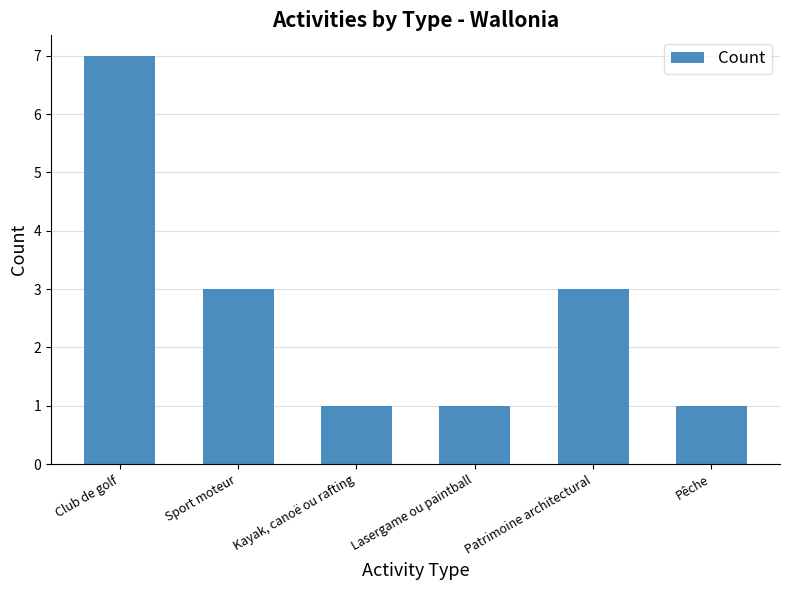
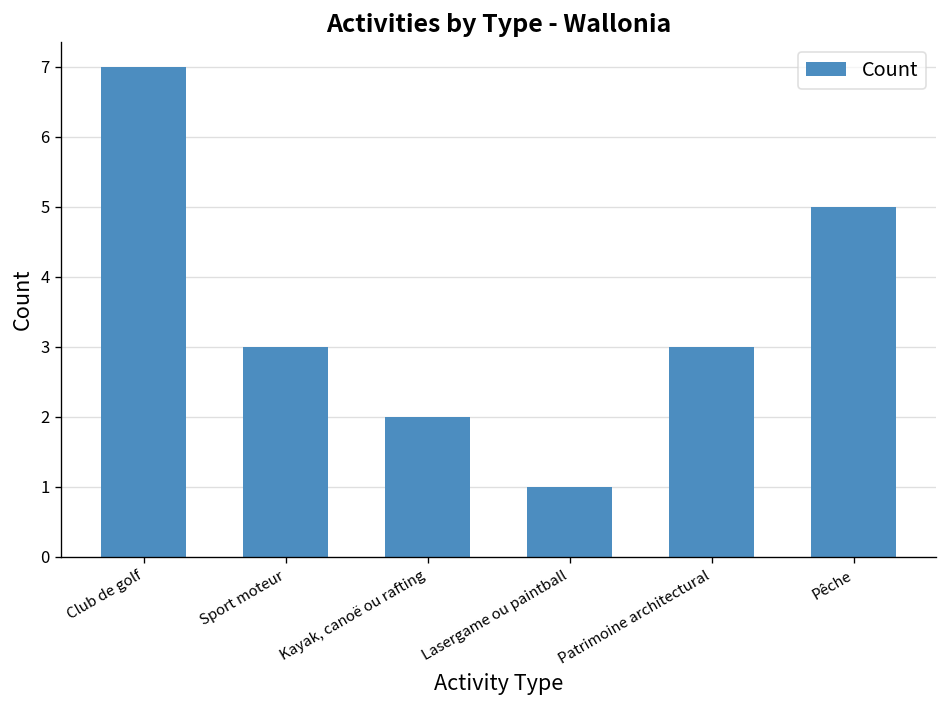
  {
    "Club de golf": 7,
    "Sport moteur": 3,
-   "Kayak, canoë ou rafting": 1,
+   "Kayak, canoë ou rafting": 2,
    "Lasergame ou paintball": 1,
    "Patrimoine architectural": 3,
-   "Pêche": 1
+   "Pêche": 5
  }
